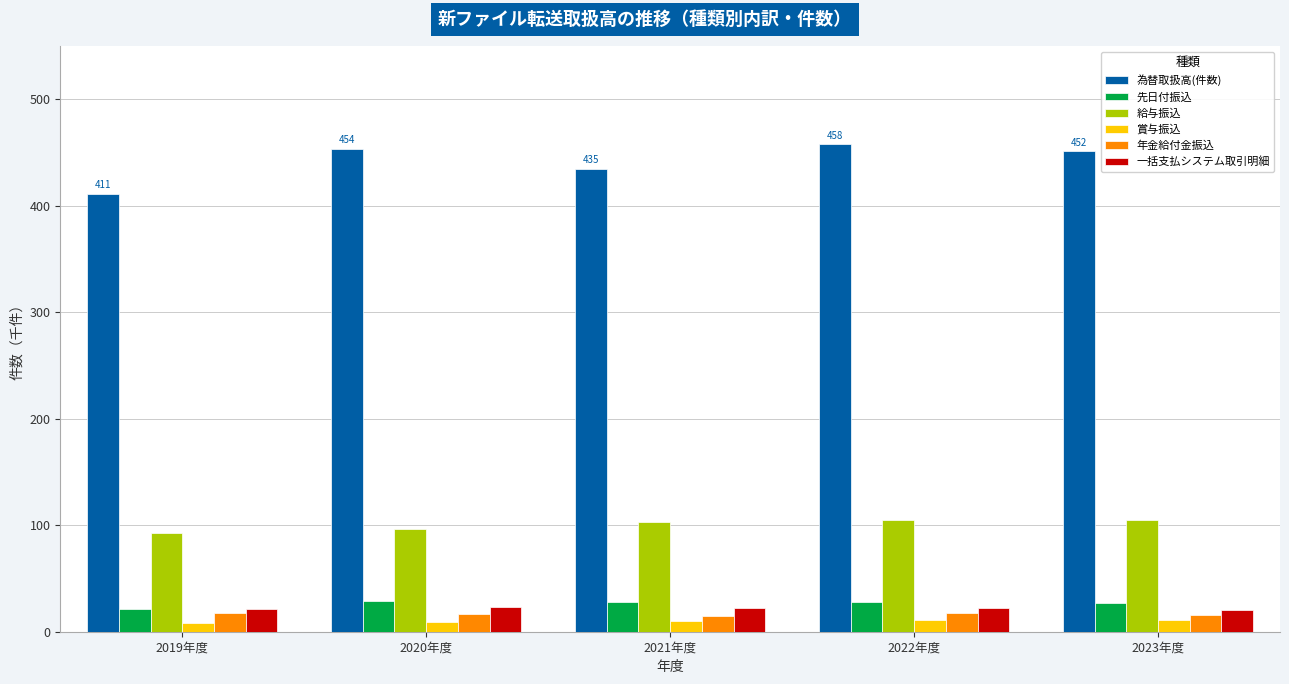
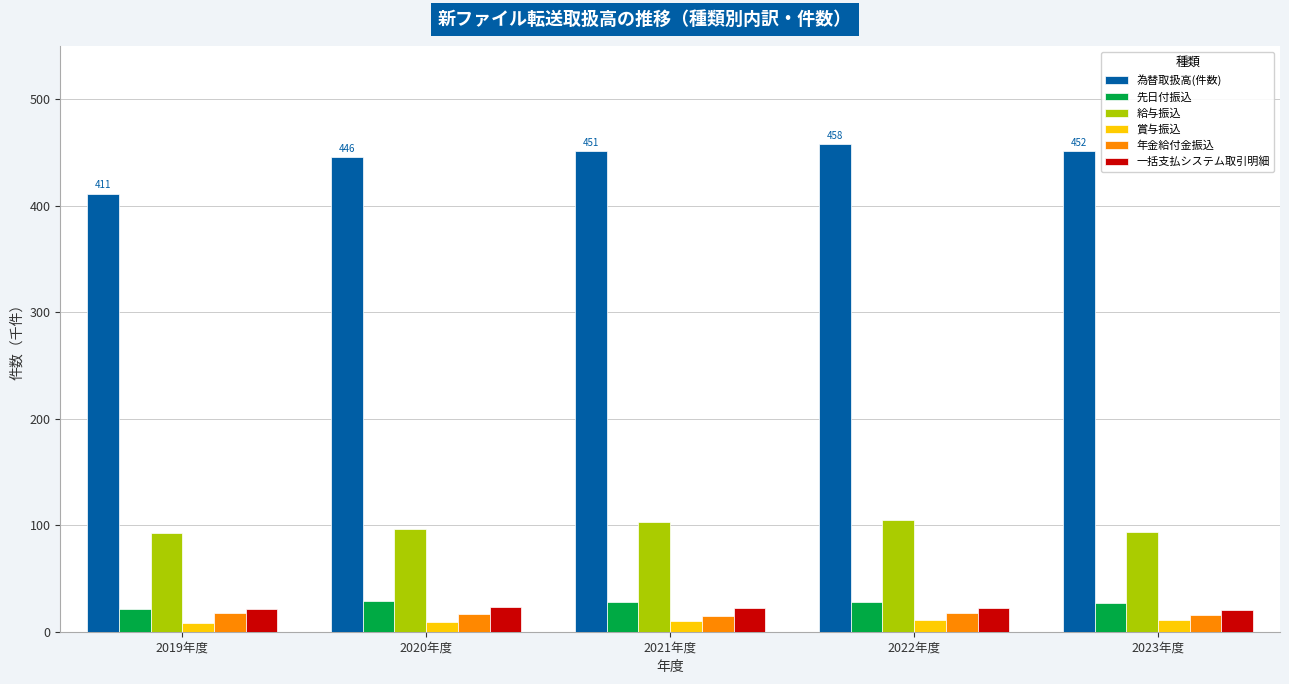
  {
    "為替取扱高(件数)": {
      "2019年度": 411,
-     "2020年度": 454,
-     "2021年度": 435,
+     "2020年度": 446,
+     "2021年度": 451,
      "2022年度": 458,
      "2023年度": 452
    },
    "先日付振込": {
      "2019年度": 21,
      "2020年度": 29,
      "2021年度": 28,
      "2022年度": 28,
      "2023年度": 27
    },
    "給与振込": {
      "2019年度": 93,
      "2020年度": 97,
      "2021年度": 103,
      "2022年度": 105,
-     "2023年度": 104
+     "2023年度": 94
    },
    "賞与振込": {
      "2019年度": 8,
      "2020年度": 10,
      "2021年度": 10,
      "2022年度": 11,
      "2023年度": 11
    },
    "年金給付金振込": {
      "2019年度": 17,
      "2020年度": 17,
      "2021年度": 14,
      "2022年度": 18,
      "2023年度": 16
    },
    "一括支払システム取引明細": {
      "2019年度": 22,
      "2020年度": 23,
      "2021年度": 22,
      "2022年度": 22,
      "2023年度": 20
    }
  }
